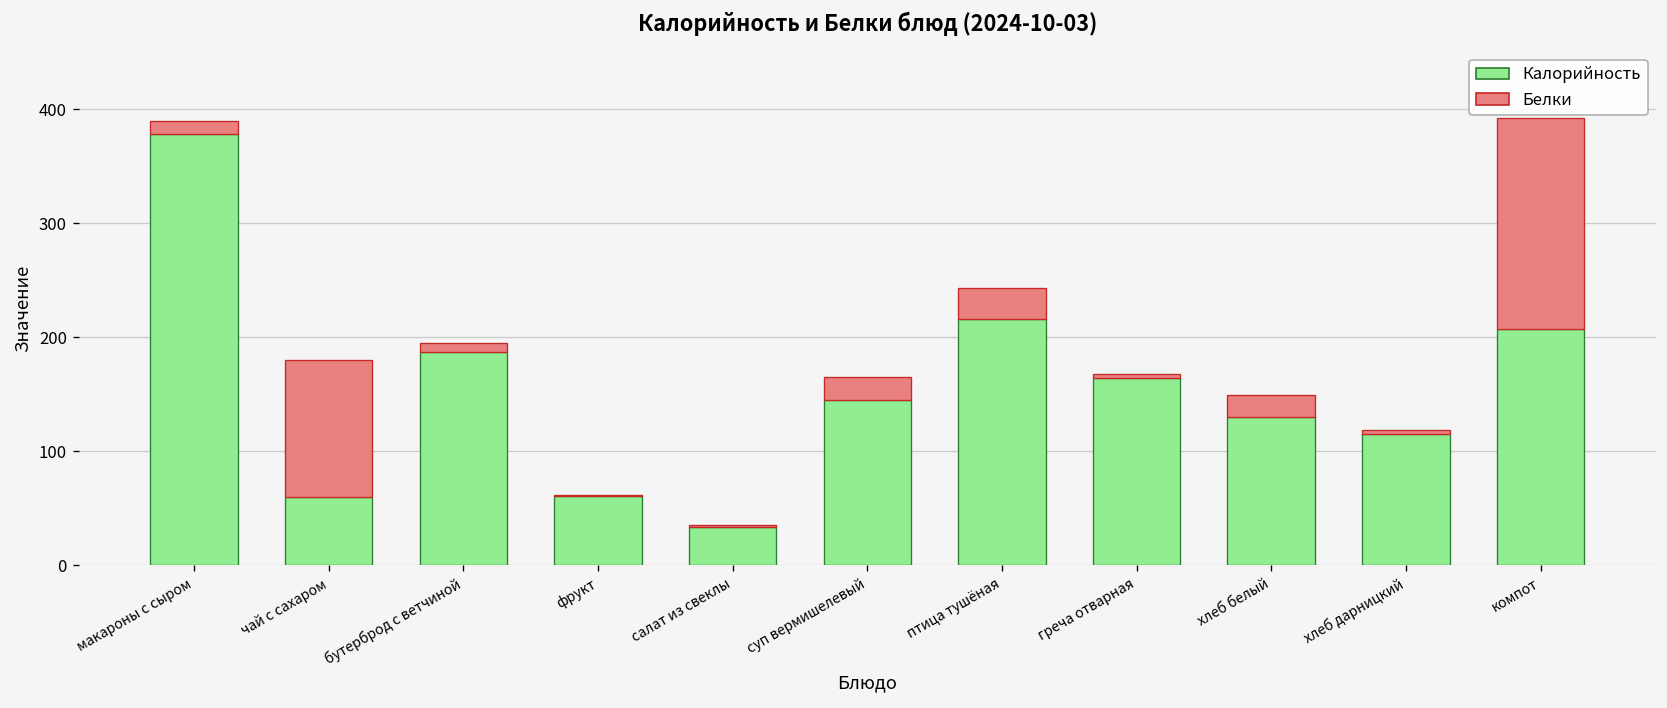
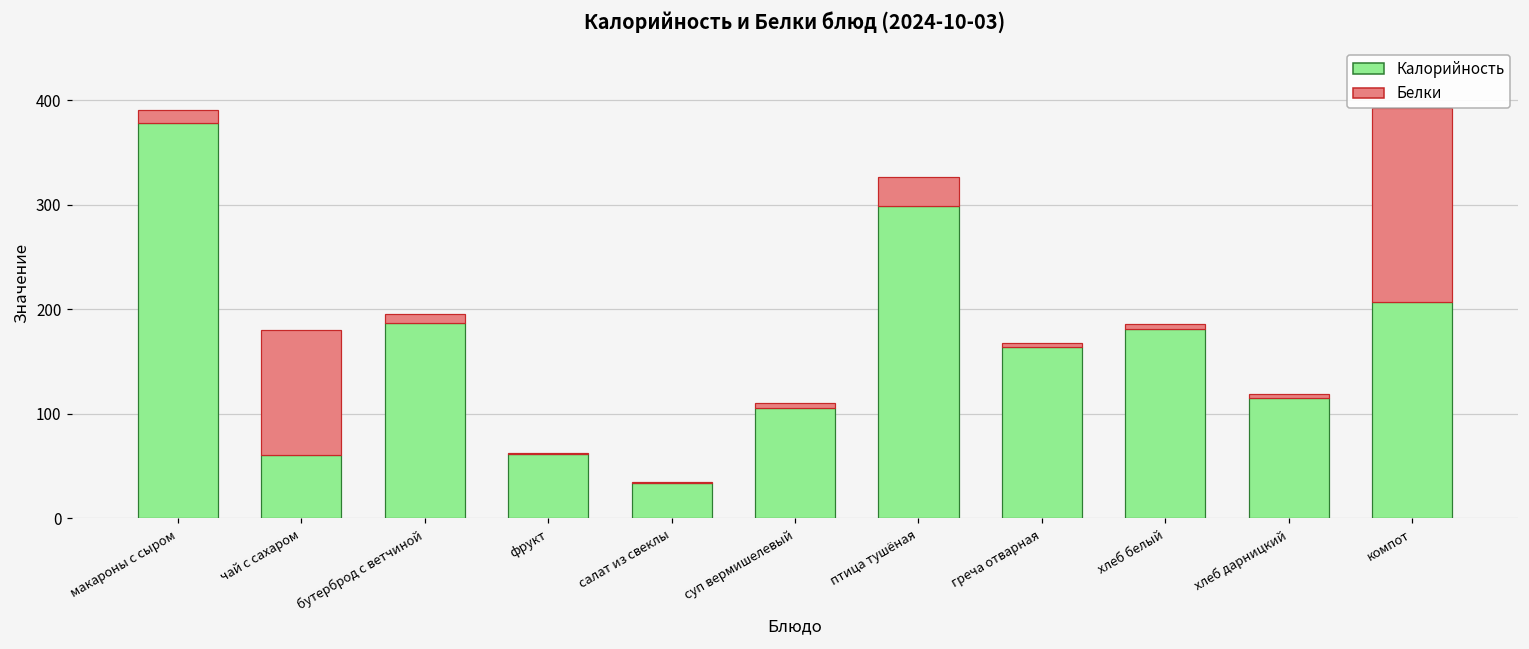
  {
    "Калорийность": {
      "макароны с сыром": 380,
      "чай с сахаром": 60,
      "бутерброд с ветчиной": 190,
      "фрукт": 60,
      "салат из свеклы": 30,
-     "суп вермишелевый": 150,
-     "птица тушёная": 220,
+     "суп вермишелевый": 110,
+     "птица тушёная": 300,
      "греча отварная": 160,
-     "хлеб белый": 130,
+     "хлеб белый": 180,
      "хлеб дарницкий": 120,
      "компот": 210
    },
    "Белки": {
      "макароны с сыром": 10,
      "чай с сахаром": 120,
      "бутерброд с ветчиной": 10,
-     "суп вермишелевый": 20,
+     "суп вермишелевый": 10,
      "птица тушёная": 30,
      "греча отварная": 0,
-     "хлеб белый": 20,
+     "хлеб белый": 10,
      "хлеб дарницкий": 0,
      "компот": 190
    }
  }
